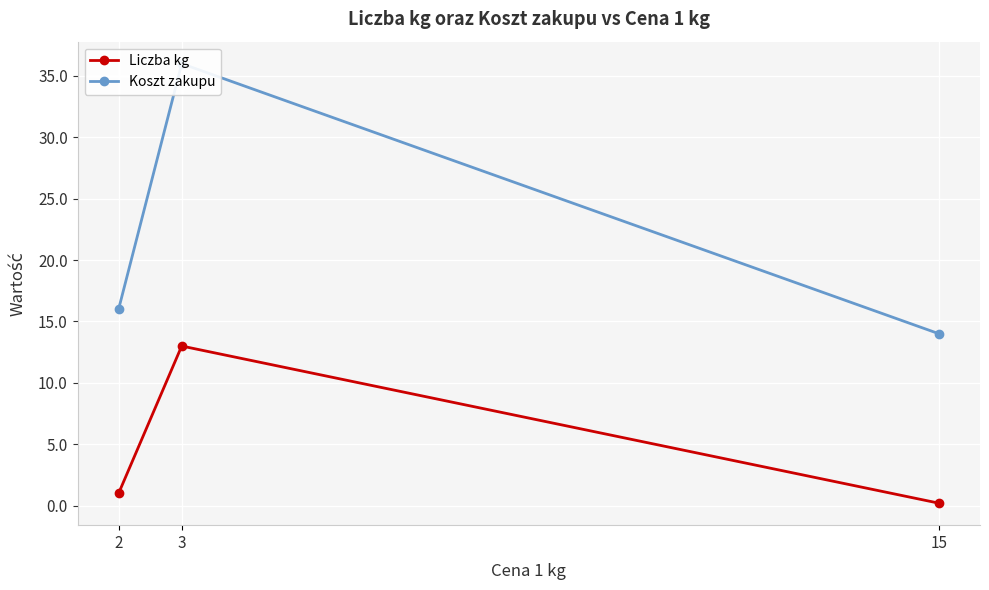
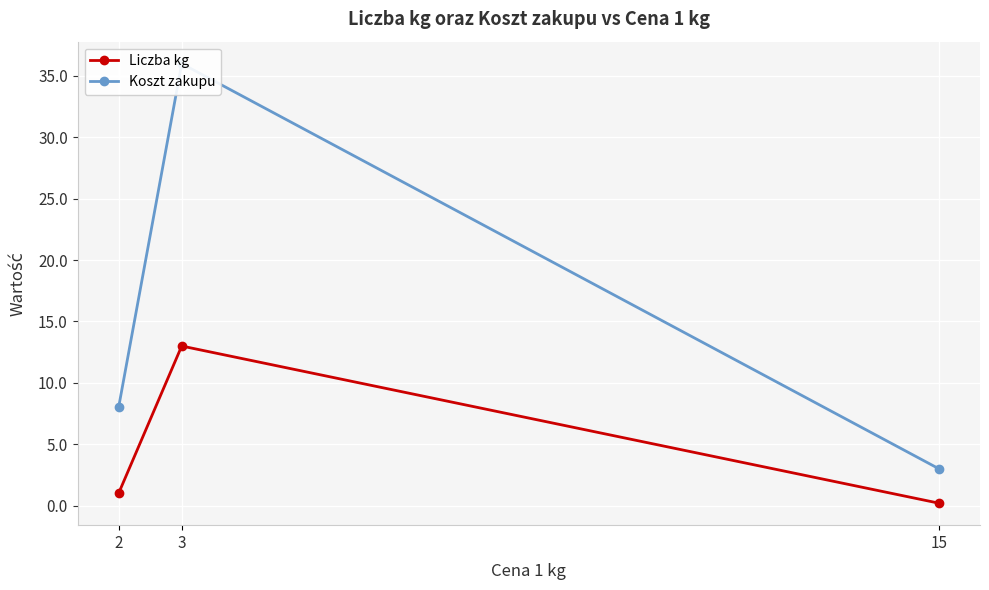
  {
    "Liczba kg": {
      "2": 1,
      "3": 13,
      "15": 0
    },
    "Koszt zakupu": {
-     "2": 16,
-     "15": 14
+     "2": 8,
+     "15": 3
    }
  }
